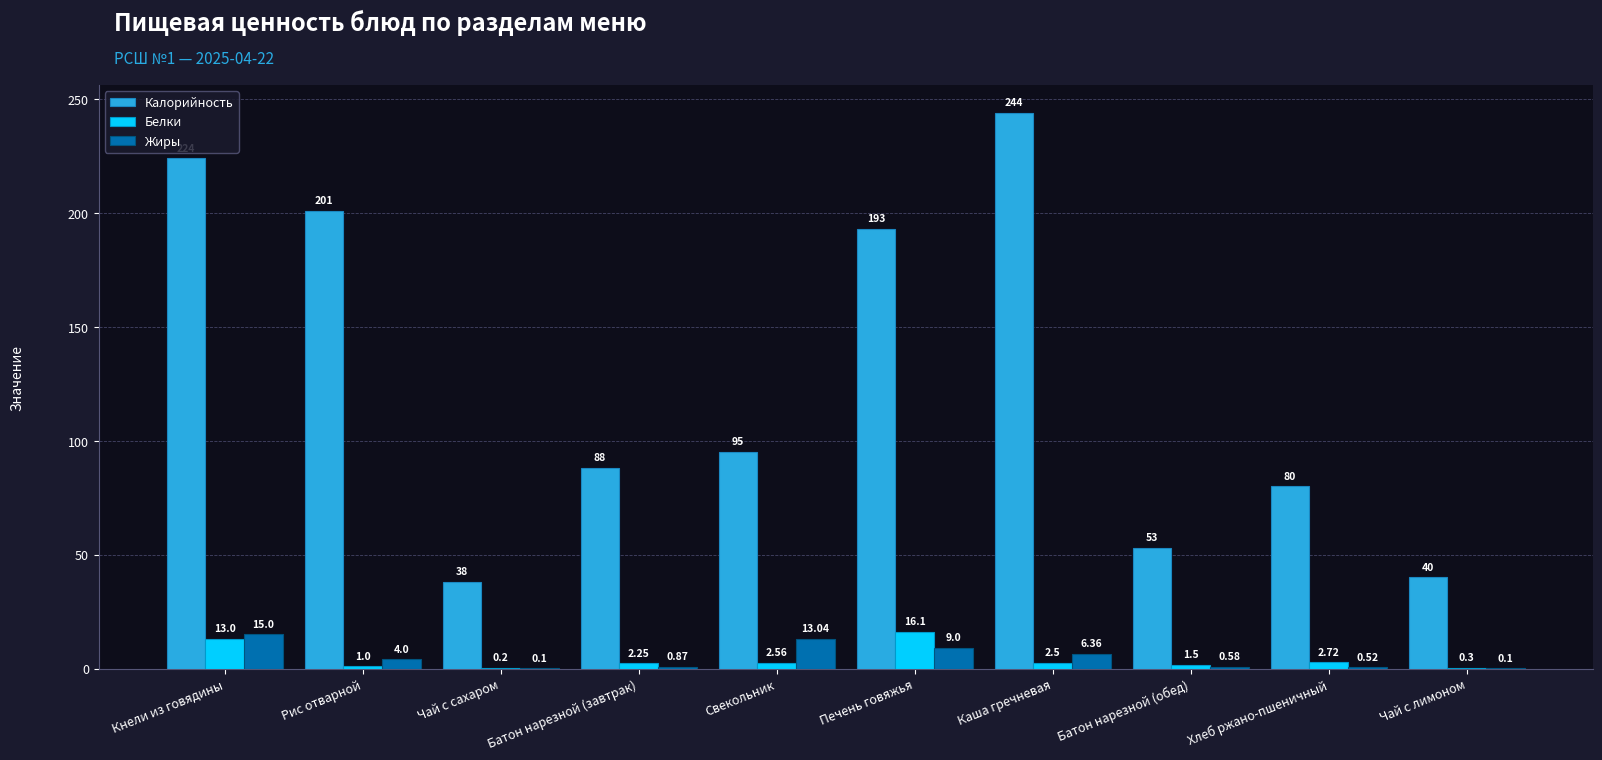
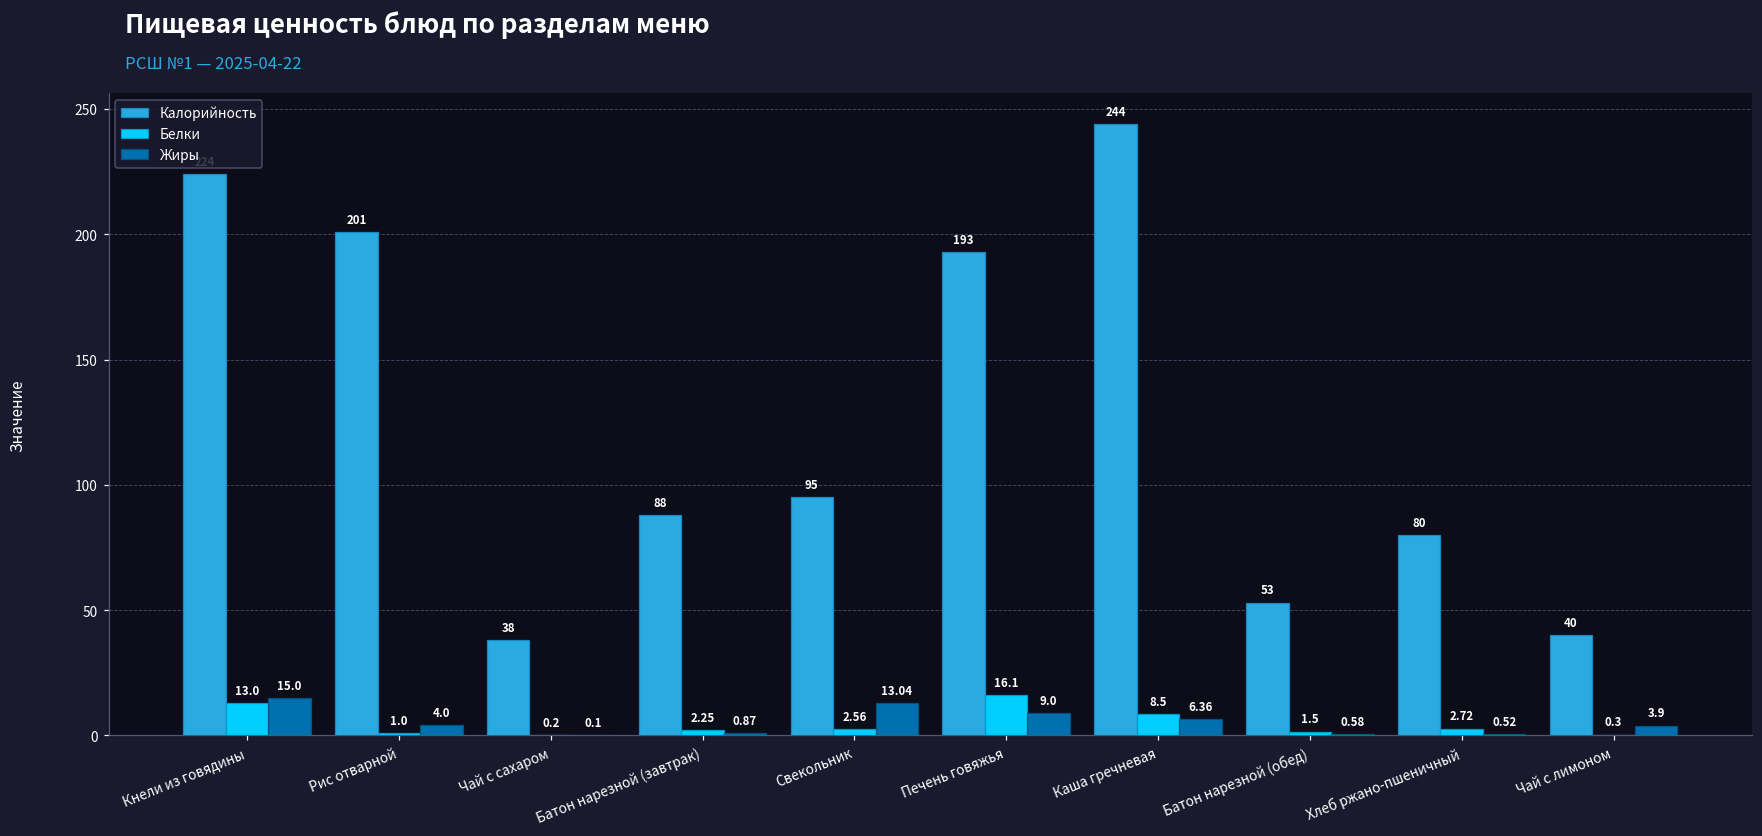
  {
    "Калорийность": {
      "Рис отварной": 201,
      "Чай с сахаром": 38,
      "Батон нарезной (завтрак)": 88,
      "Свекольник": 95,
      "Печень говяжья": 193,
      "Каша гречневая": 244,
      "Батон нарезной (обед)": 53,
      "Хлеб ржано-пшеничный": 80,
      "Чай с лимоном": 40
    },
    "Белки": {
      "Кнели из говядины": 13.0,
      "Рис отварной": 1.0,
      "Чай с сахаром": 0.2,
      "Батон нарезной (завтрак)": 2.25,
      "Свекольник": 2.56,
      "Печень говяжья": 16.1,
-     "Каша гречневая": 2.5,
+     "Каша гречневая": 8.5,
      "Батон нарезной (обед)": 1.5,
      "Хлеб ржано-пшеничный": 2.72,
      "Чай с лимоном": 0.3
    },
    "Жиры": {
      "Кнели из говядины": 15.0,
      "Рис отварной": 4.0,
      "Чай с сахаром": 0.1,
      "Батон нарезной (завтрак)": 0.87,
      "Свекольник": 13.04,
      "Печень говяжья": 9.0,
      "Каша гречневая": 6.36,
      "Батон нарезной (обед)": 0.58,
      "Хлеб ржано-пшеничный": 0.52,
-     "Чай с лимоном": 0.1
+     "Чай с лимоном": 3.9
    }
  }
